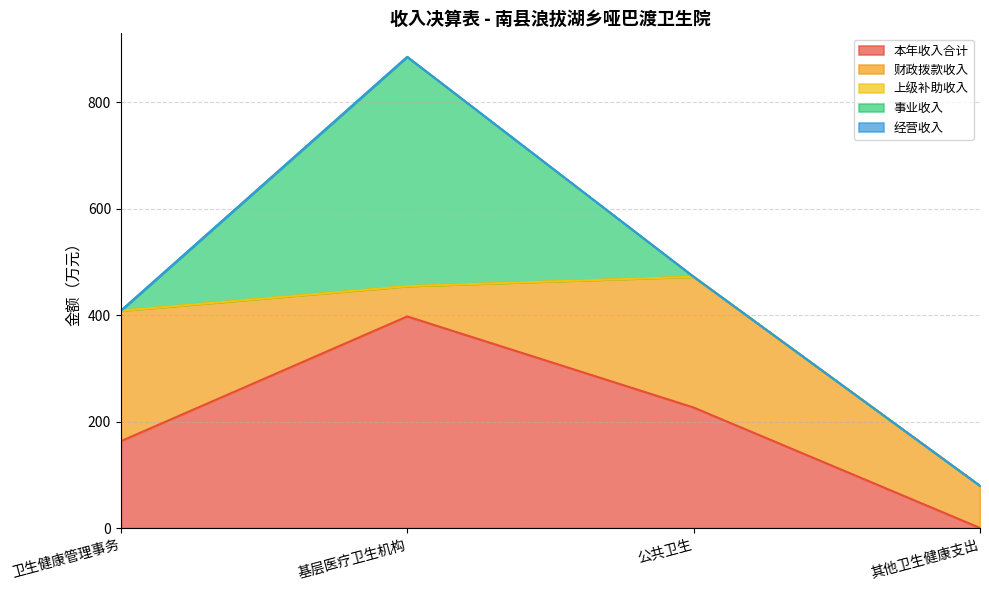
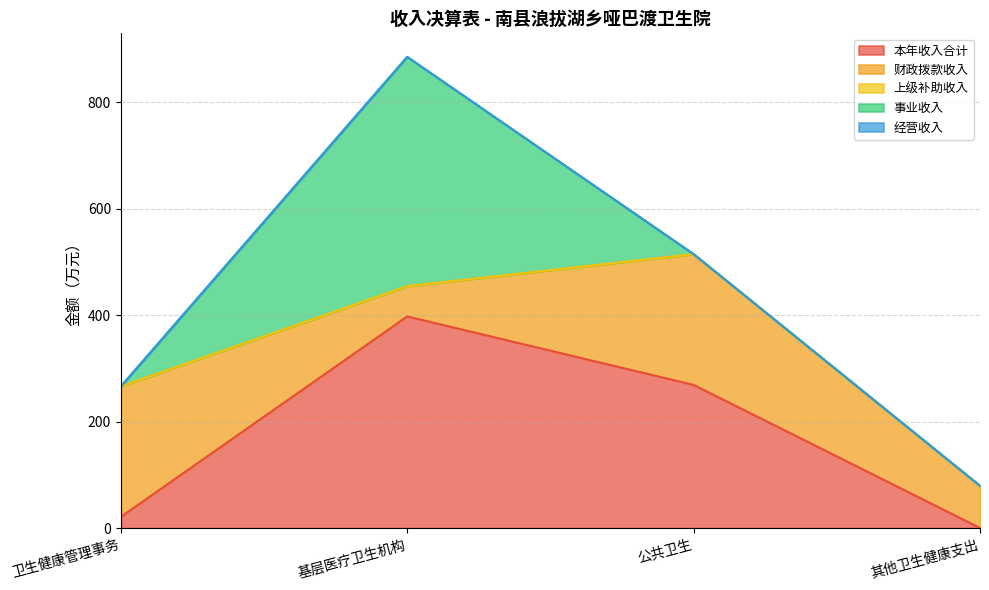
  {
    "本年收入合计": {
-     "卫生健康管理事务": 160,
+     "卫生健康管理事务": 20,
      "基层医疗卫生机构": 400,
-     "公共卫生": 230,
+     "公共卫生": 270,
      "其他卫生健康支出": 0
    }
  }
